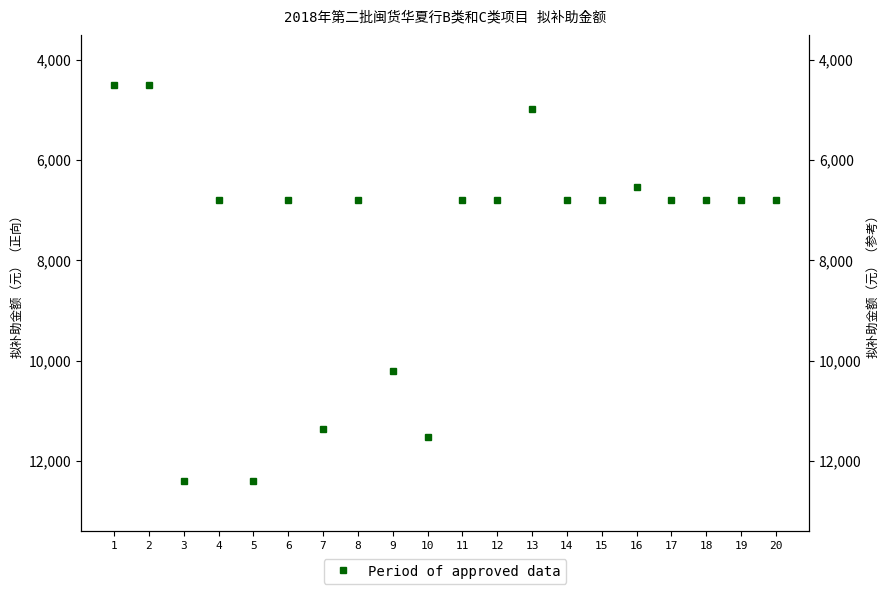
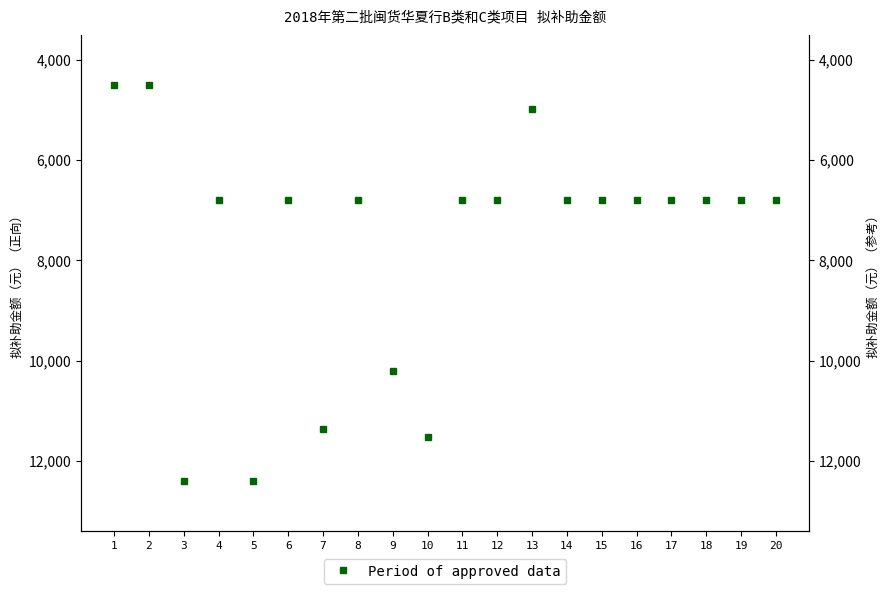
  {
    "1": "4,500",
    "2": "4,500",
    "3": "12,400",
    "4": "6,800",
    "5": "12,400",
    "6": "6,800",
    "7": "11,400",
    "8": "6,800",
    "9": "10,200",
    "10": "11,500",
    "11": "6,800",
    "12": "6,800",
    "13": "5,000",
    "14": "6,800",
    "15": "6,800",
-   "16": "6,500",
+   "16": "6,800",
    "17": "6,800",
    "18": "6,800",
    "19": "6,800",
    "20": "6,800"
  }
